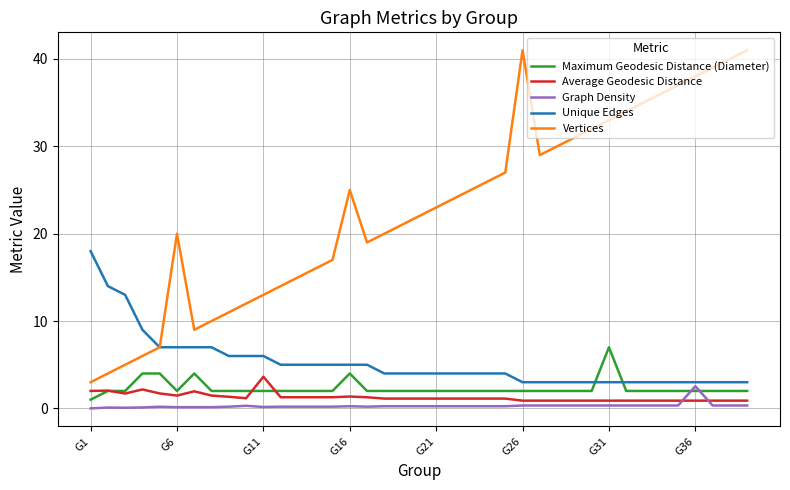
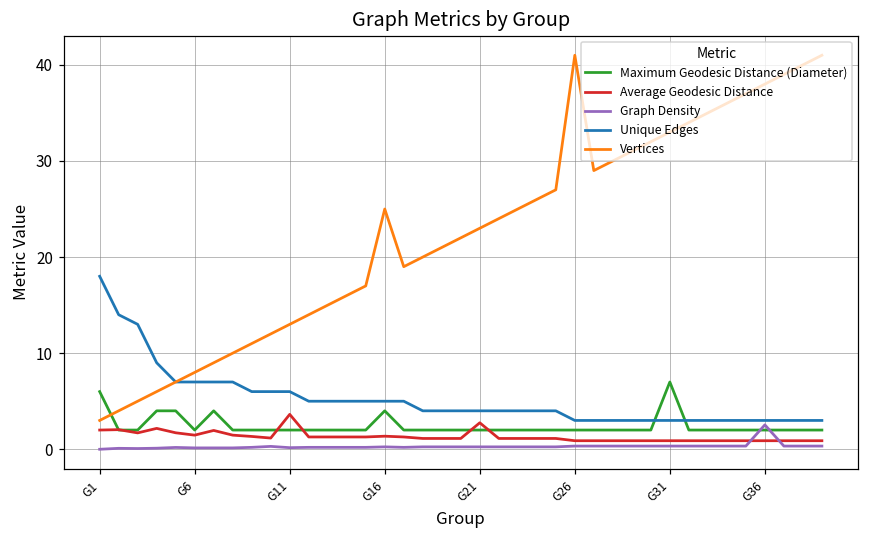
  {
    "Maximum Geodesic Distance (Diameter)": {
-     "G1": 1,
+     "G1": 6,
      "G6": 2,
      "G11": 2,
      "G16": 4,
      "G21": 2,
      "G26": 2,
      "G31": 7,
      "G36": 2
    },
    "Average Geodesic Distance": {
      "G1": 2,
      "G6": 1,
      "G11": 4,
      "G16": 1,
-     "G21": 1,
+     "G21": 3,
      "G26": 1,
      "G31": 1,
      "G36": 1
    },
    "Graph Density": {
      "G1": 0,
      "G6": 0,
      "G11": 0,
      "G16": 0,
      "G21": 0,
      "G26": 0,
      "G31": 0,
      "G36": 3
    },
    "Unique Edges": {
      "G1": 18,
      "G6": 7,
      "G11": 6,
      "G16": 5,
      "G21": 4,
      "G26": 3,
      "G31": 3,
      "G36": 3
    },
    "Vertices": {
      "G1": 3,
-     "G6": 20,
+     "G6": 8,
      "G11": 13,
      "G16": 25,
      "G21": 23,
      "G26": 41
    }
  }
